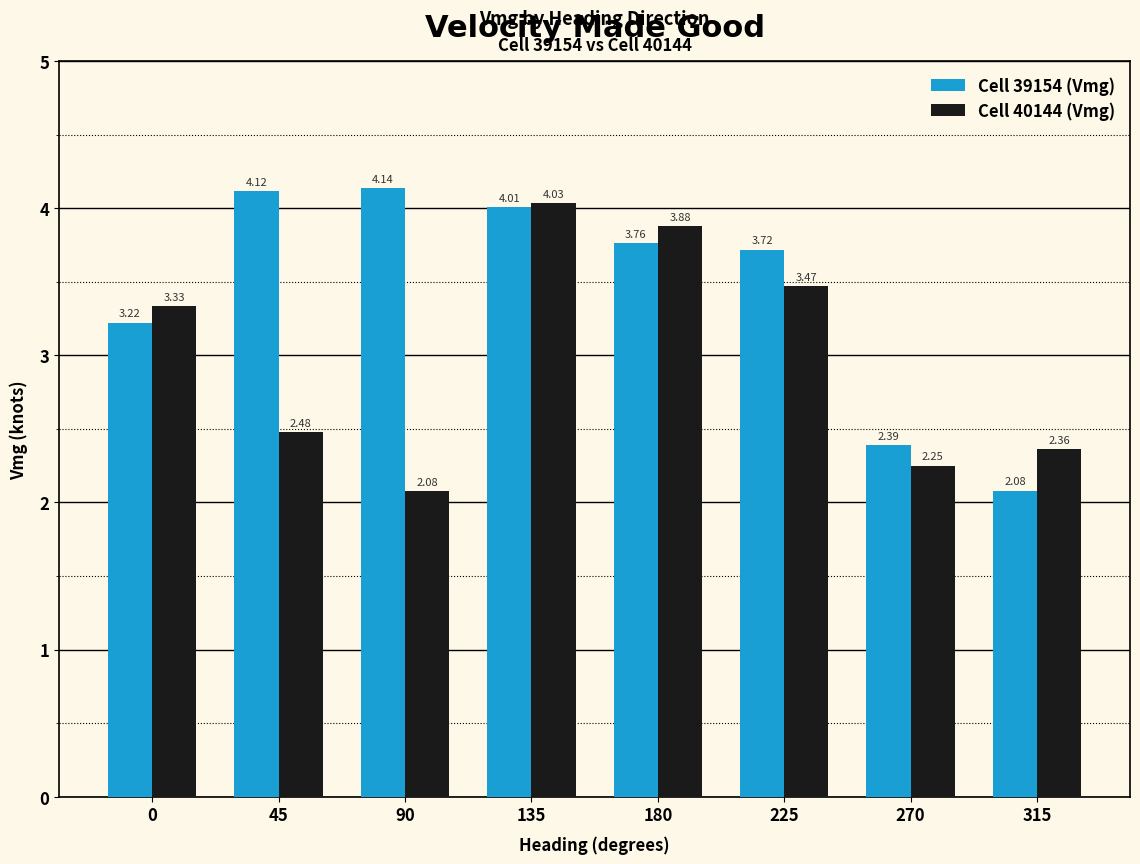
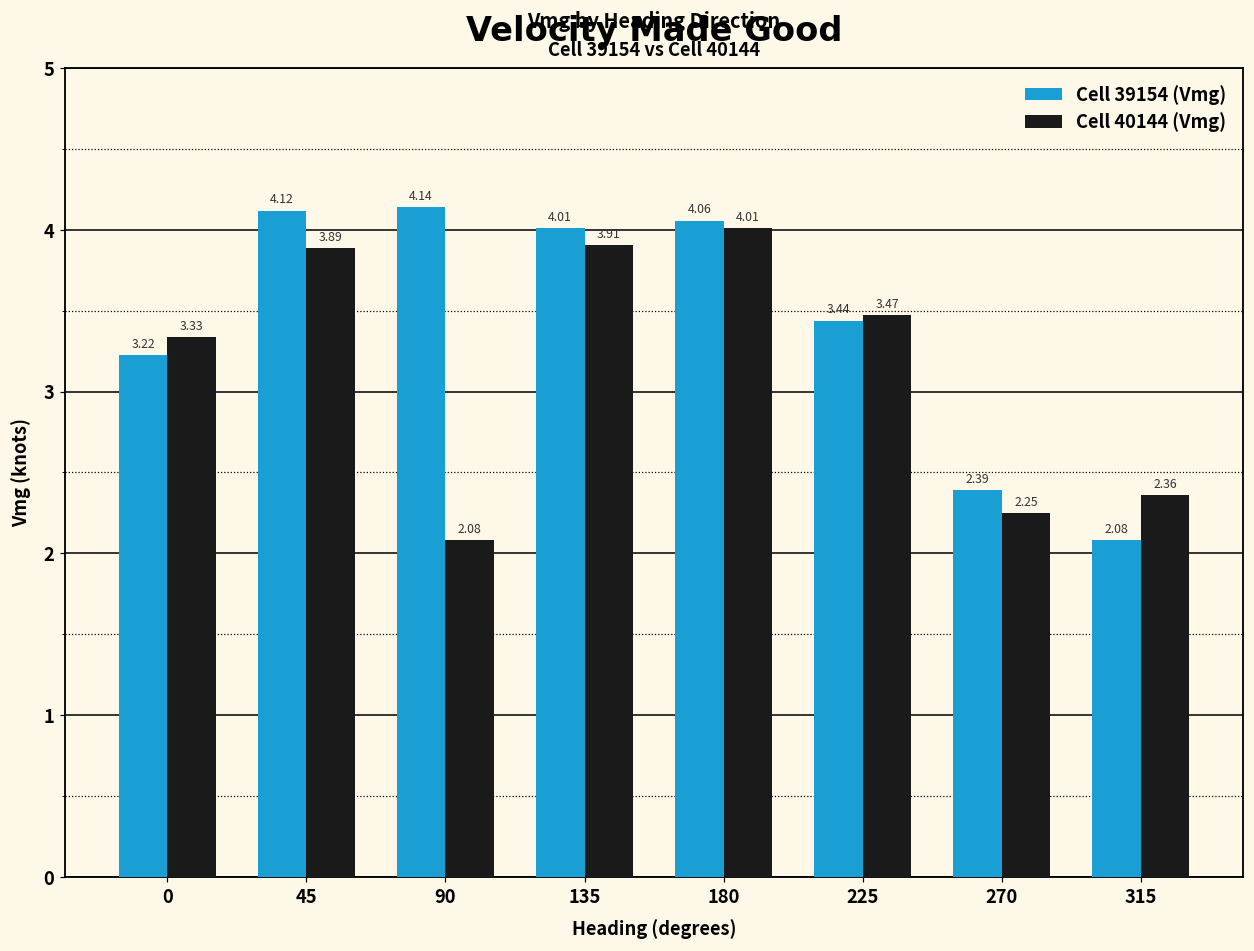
  {
    "Cell 39154 (Vmg)": {
      "0": 3.22,
      "45": 4.12,
      "90": 4.14,
      "135": 4.01,
-     "180": 3.76,
-     "225": 3.72,
+     "180": 4.06,
+     "225": 3.44,
      "270": 2.39,
      "315": 2.08
    },
    "Cell 40144 (Vmg)": {
      "0": 3.33,
-     "45": 2.48,
+     "45": 3.89,
      "90": 2.08,
-     "135": 4.03,
-     "180": 3.88,
+     "135": 3.91,
+     "180": 4.01,
      "225": 3.47,
      "270": 2.25,
      "315": 2.36
    }
  }
